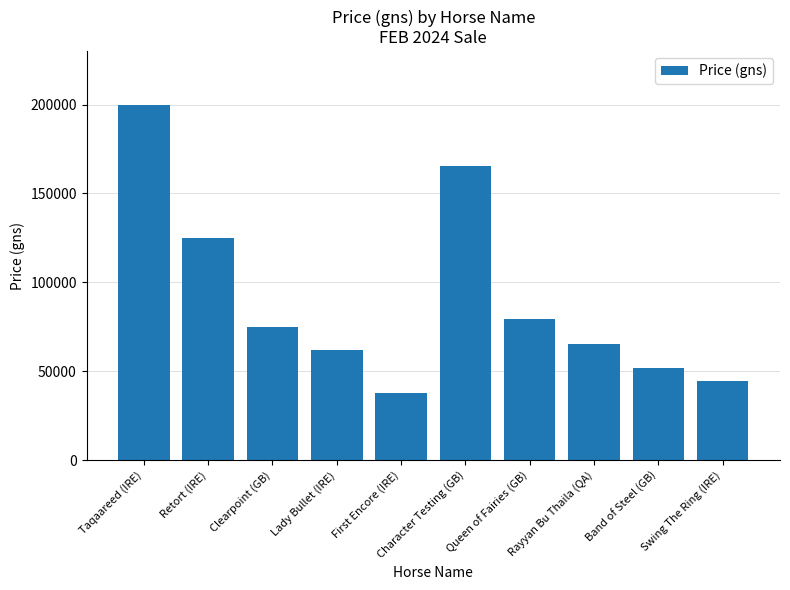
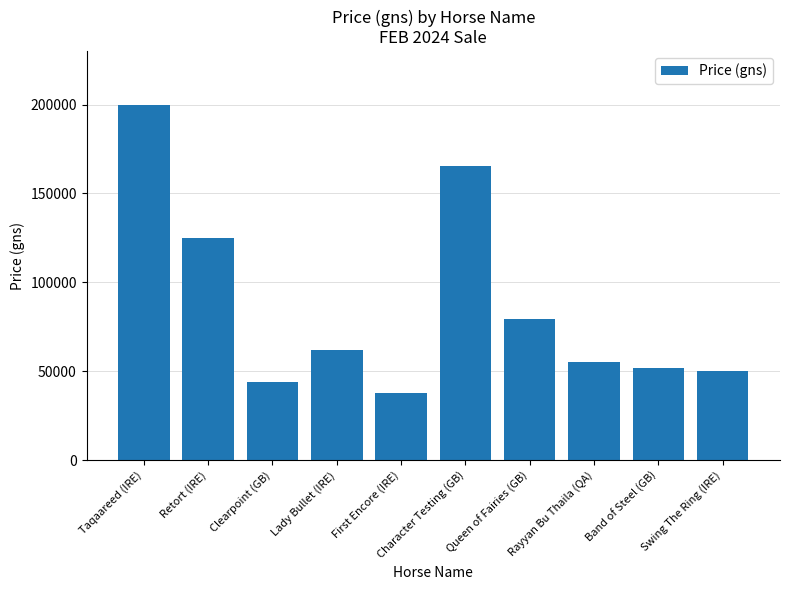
  {
    "Taqaareed (IRE)": 200000,
    "Retort (IRE)": 125000,
-   "Clearpoint (GB)": 75000,
+   "Clearpoint (GB)": 44000,
    "Lady Bullet (IRE)": 62000,
    "First Encore (IRE)": 38000,
    "Character Testing (GB)": 165000,
    "Queen of Fairies (GB)": 79000,
-   "Rayyan Bu Thaila (QA)": 66000,
+   "Rayyan Bu Thaila (QA)": 55000,
    "Band of Steel (GB)": 52000,
-   "Swing The Ring (IRE)": 45000
+   "Swing The Ring (IRE)": 50000
  }
